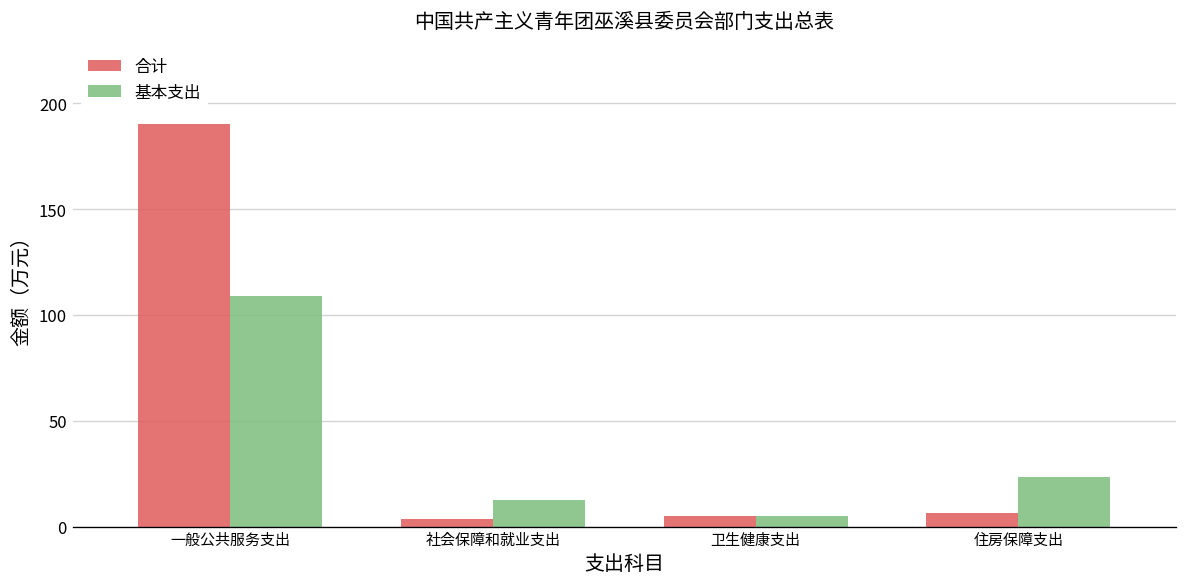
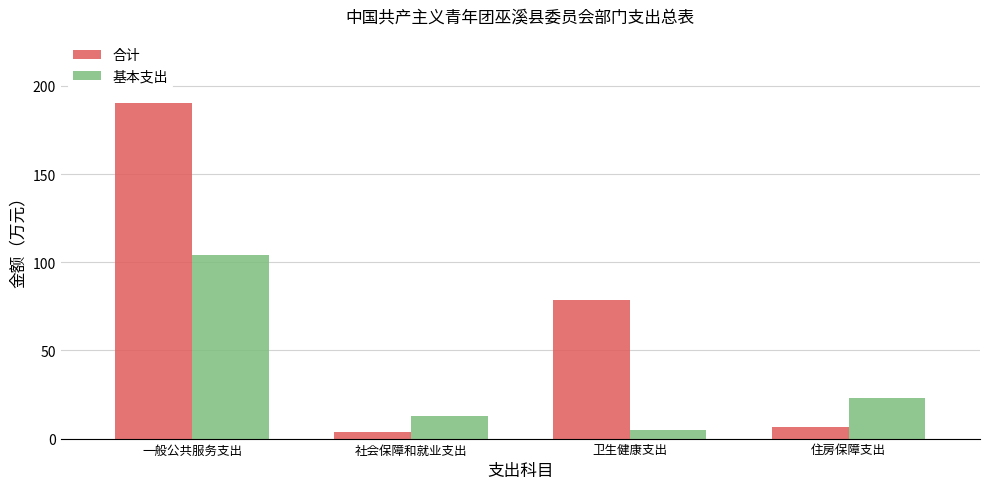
  {
    "合计": {
      "一般公共服务支出": 190,
      "社会保障和就业支出": 3,
-     "卫生健康支出": 5,
+     "卫生健康支出": 78,
      "住房保障支出": 6
    },
    "基本支出": {
-     "一般公共服务支出": 109,
+     "一般公共服务支出": 104,
      "社会保障和就业支出": 13,
      "卫生健康支出": 5,
      "住房保障支出": 23
    }
  }
